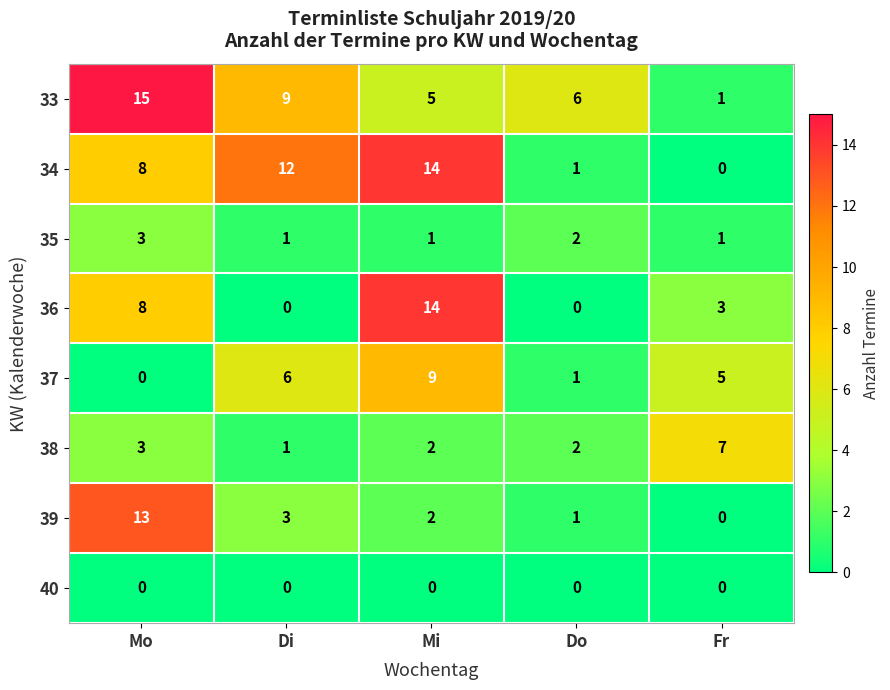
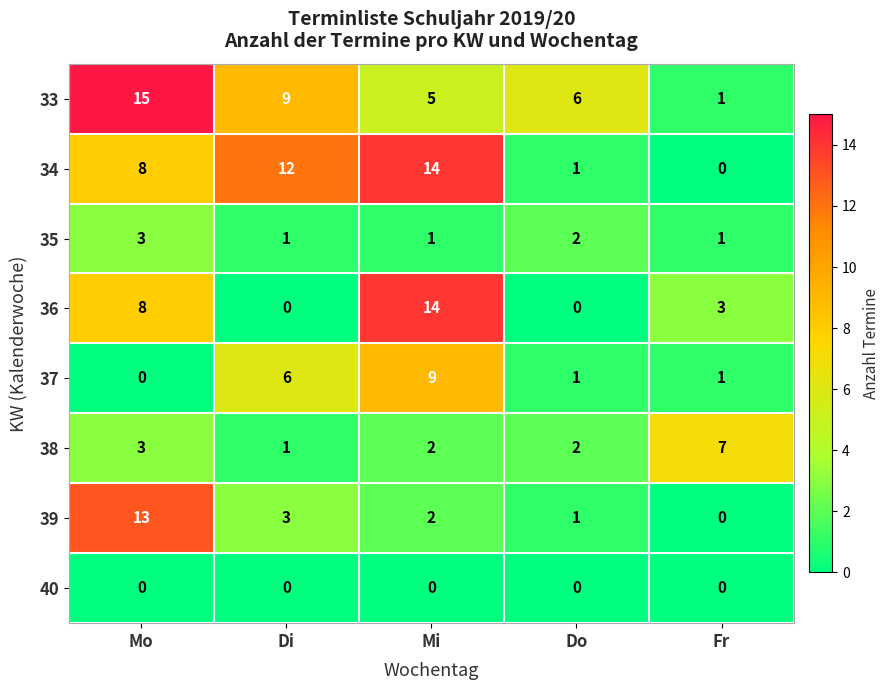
  {
    "33": {
      "Mo": 15,
      "Di": 9,
      "Mi": 5,
      "Do": 6,
      "Fr": 1
    },
    "34": {
      "Mo": 8,
      "Di": 12,
      "Mi": 14,
      "Do": 1,
      "Fr": 0
    },
    "35": {
      "Mo": 3,
      "Di": 1,
      "Mi": 1,
      "Do": 2,
      "Fr": 1
    },
    "36": {
      "Mo": 8,
      "Di": 0,
      "Mi": 14,
      "Do": 0,
      "Fr": 3
    },
    "37": {
      "Mo": 0,
      "Di": 6,
      "Mi": 9,
      "Do": 1,
-     "Fr": 5
+     "Fr": 1
    },
    "38": {
      "Mo": 3,
      "Di": 1,
      "Mi": 2,
      "Do": 2,
      "Fr": 7
    },
    "39": {
      "Mo": 13,
      "Di": 3,
      "Mi": 2,
      "Do": 1,
      "Fr": 0
    },
    "40": {
      "Mo": 0,
      "Di": 0,
      "Mi": 0,
      "Do": 0,
      "Fr": 0
    }
  }
